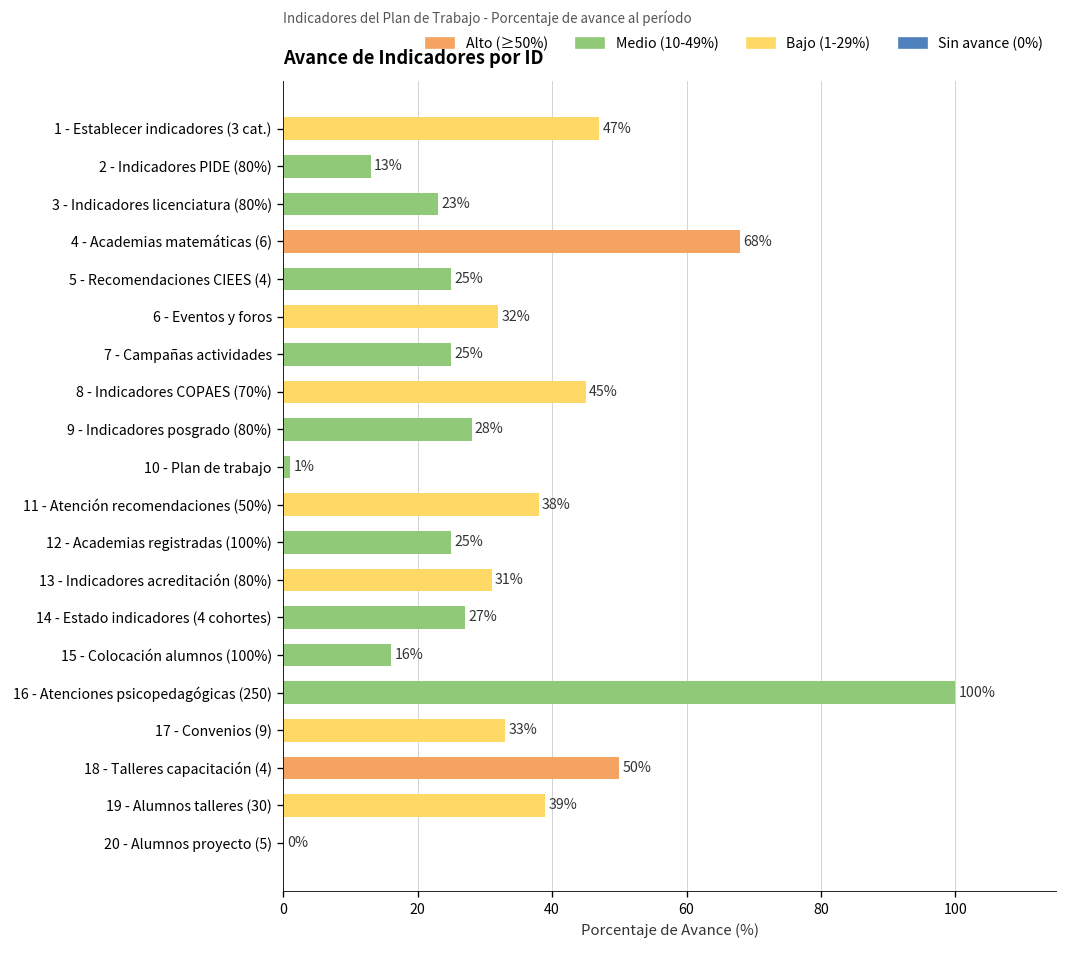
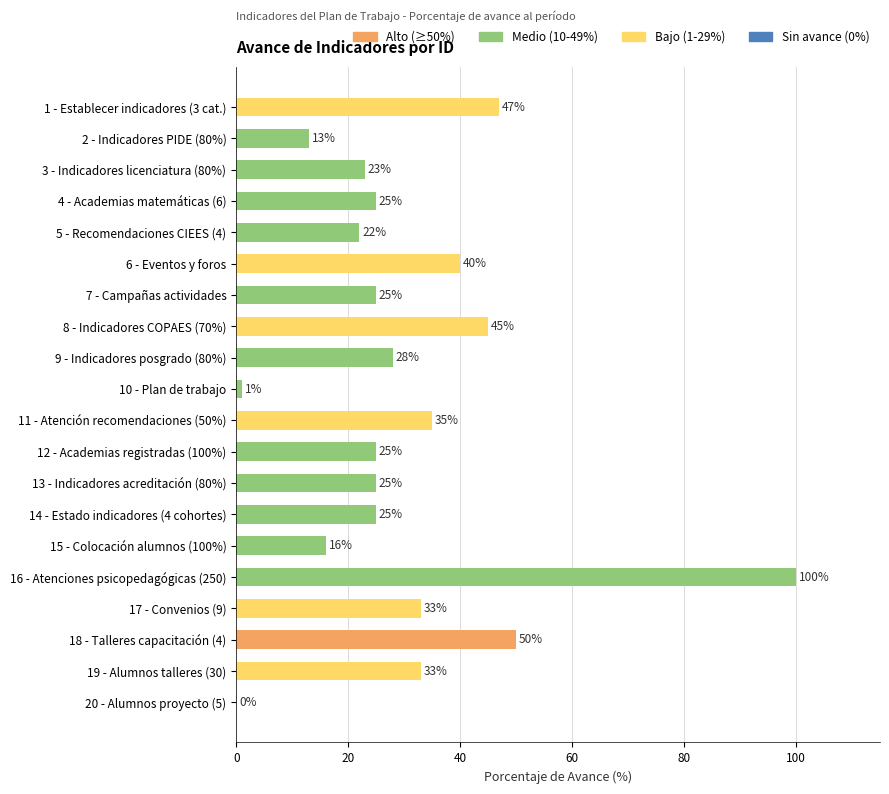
  {
    "1 - Establecer indicadores (3 cat.)": "47%",
    "2 - Indicadores PIDE (80%)": "13%",
    "3 - Indicadores licenciatura (80%)": "23%",
-   "4 - Academias matemáticas (6)": "68%",
-   "5 - Recomendaciones CIEES (4)": "25%",
-   "6 - Eventos y foros": "32%",
+   "4 - Academias matemáticas (6)": "25%",
+   "5 - Recomendaciones CIEES (4)": "22%",
+   "6 - Eventos y foros": "40%",
    "7 - Campañas actividades": "25%",
    "8 - Indicadores COPAES (70%)": "45%",
    "9 - Indicadores posgrado (80%)": "28%",
    "10 - Plan de trabajo": "1%",
-   "11 - Atención recomendaciones (50%)": "38%",
+   "11 - Atención recomendaciones (50%)": "35%",
    "12 - Academias registradas (100%)": "25%",
-   "13 - Indicadores acreditación (80%)": "31%",
-   "14 - Estado indicadores (4 cohortes)": "27%",
+   "13 - Indicadores acreditación (80%)": "25%",
+   "14 - Estado indicadores (4 cohortes)": "25%",
    "15 - Colocación alumnos (100%)": "16%",
    "16 - Atenciones psicopedagógicas (250)": "100%",
    "17 - Convenios (9)": "33%",
    "18 - Talleres capacitación (4)": "50%",
-   "19 - Alumnos talleres (30)": "39%",
+   "19 - Alumnos talleres (30)": "33%",
    "20 - Alumnos proyecto (5)": "0%"
  }
